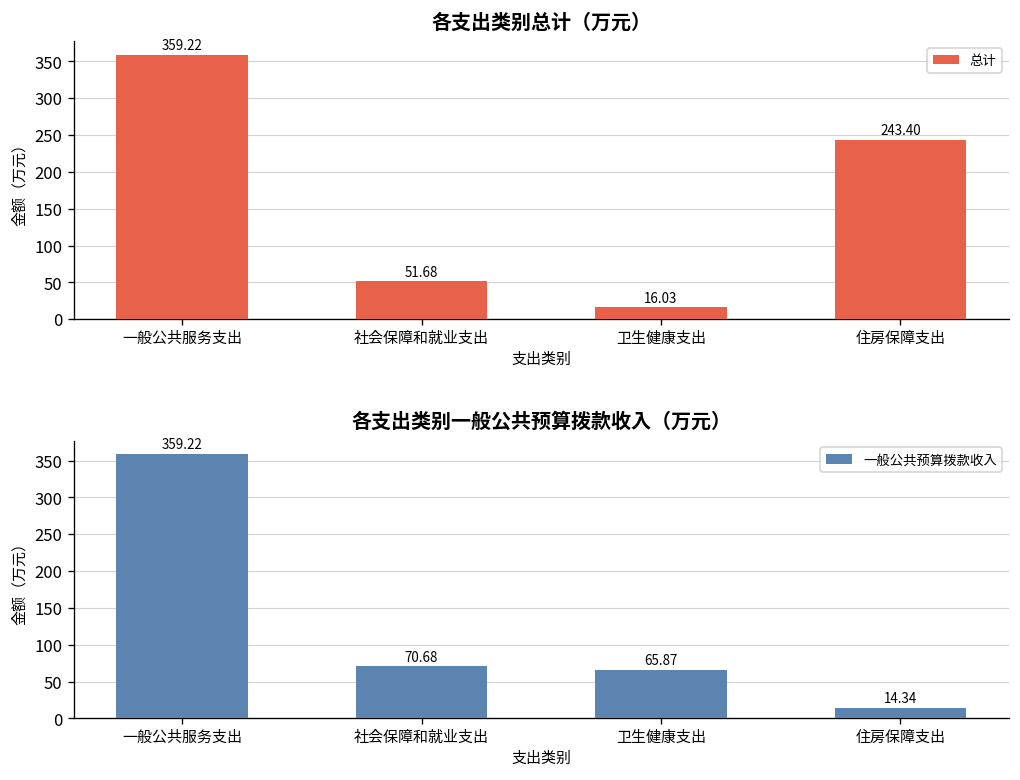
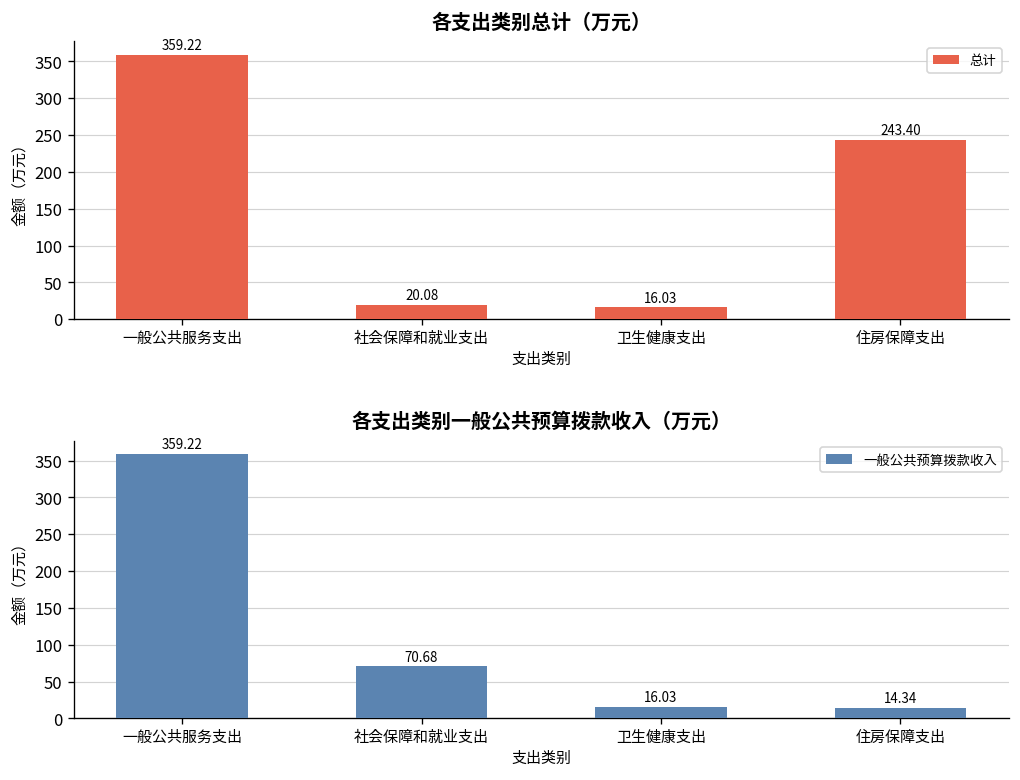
  {
    "各支出类别总计（万元）": {
      "一般公共服务支出": 359.22,
-     "社会保障和就业支出": 51.68,
+     "社会保障和就业支出": 20.08,
      "卫生健康支出": 16.03,
      "住房保障支出": 243.40
    },
    "各支出类别一般公共预算拨款收入（万元）": {
      "一般公共服务支出": 359.22,
      "社会保障和就业支出": 70.68,
-     "卫生健康支出": 65.87,
+     "卫生健康支出": 16.03,
      "住房保障支出": 14.34
    }
  }
